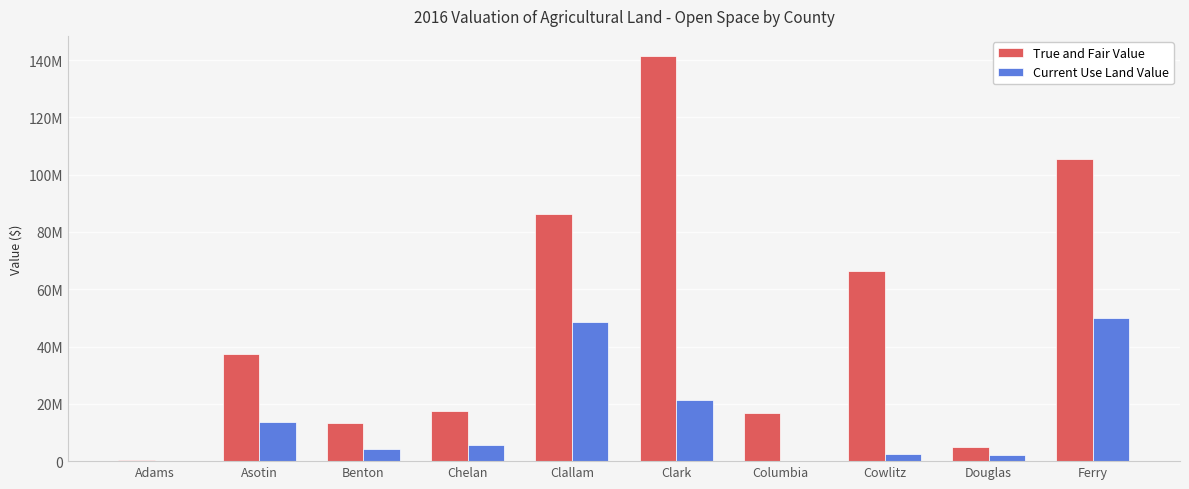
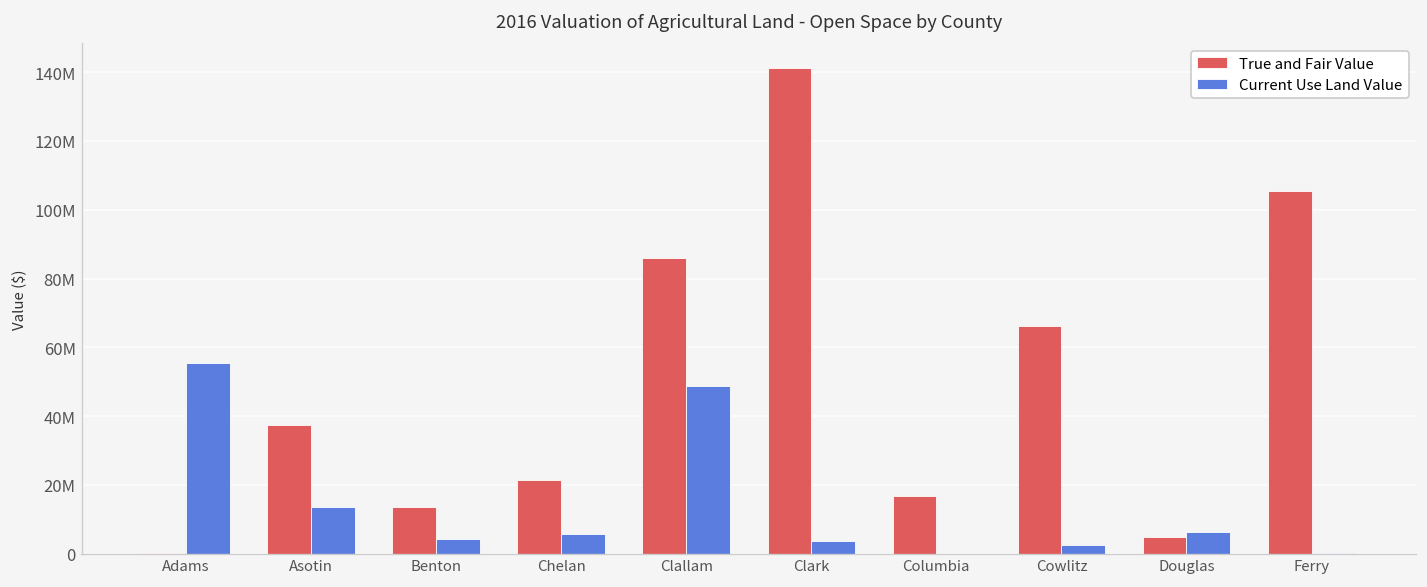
  {
    "True and Fair Value": {
      "Asotin": 37000000,
      "Benton": 13000000,
-     "Chelan": 18000000,
+     "Chelan": 21000000,
      "Clallam": 86000000,
      "Clark": 141000000,
      "Columbia": 17000000,
      "Cowlitz": 66000000,
      "Douglas": 5000000,
      "Ferry": 105000000
    },
    "Current Use Land Value": {
-     "Adams": 0,
+     "Adams": 56000000,
      "Asotin": 14000000,
      "Benton": 4000000,
      "Chelan": 6000000,
      "Clallam": 49000000,
-     "Clark": 21000000,
+     "Clark": 4000000,
      "Columbia": 0,
      "Cowlitz": 2000000,
-     "Douglas": 2000000,
-     "Ferry": 50000000
+     "Douglas": 6000000,
+     "Ferry": 0
    }
  }
